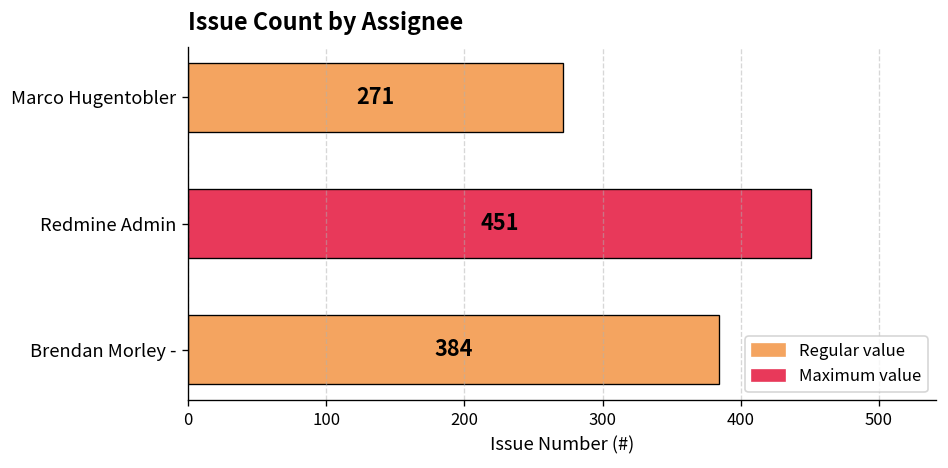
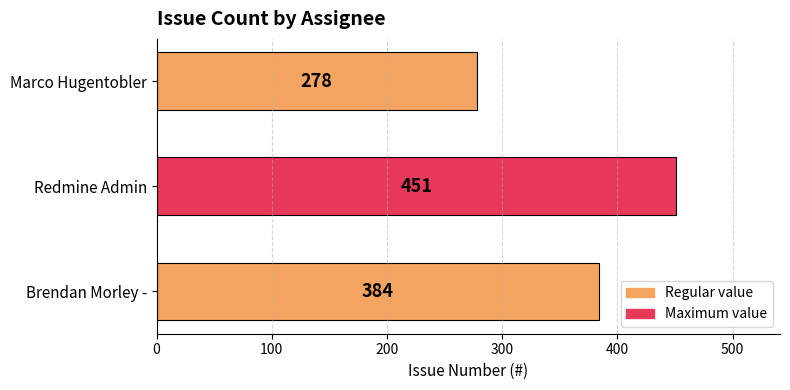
  {
-   "Marco Hugentobler": 271,
+   "Marco Hugentobler": 278,
    "Redmine Admin": 451,
    "Brendan Morley -": 384
  }
